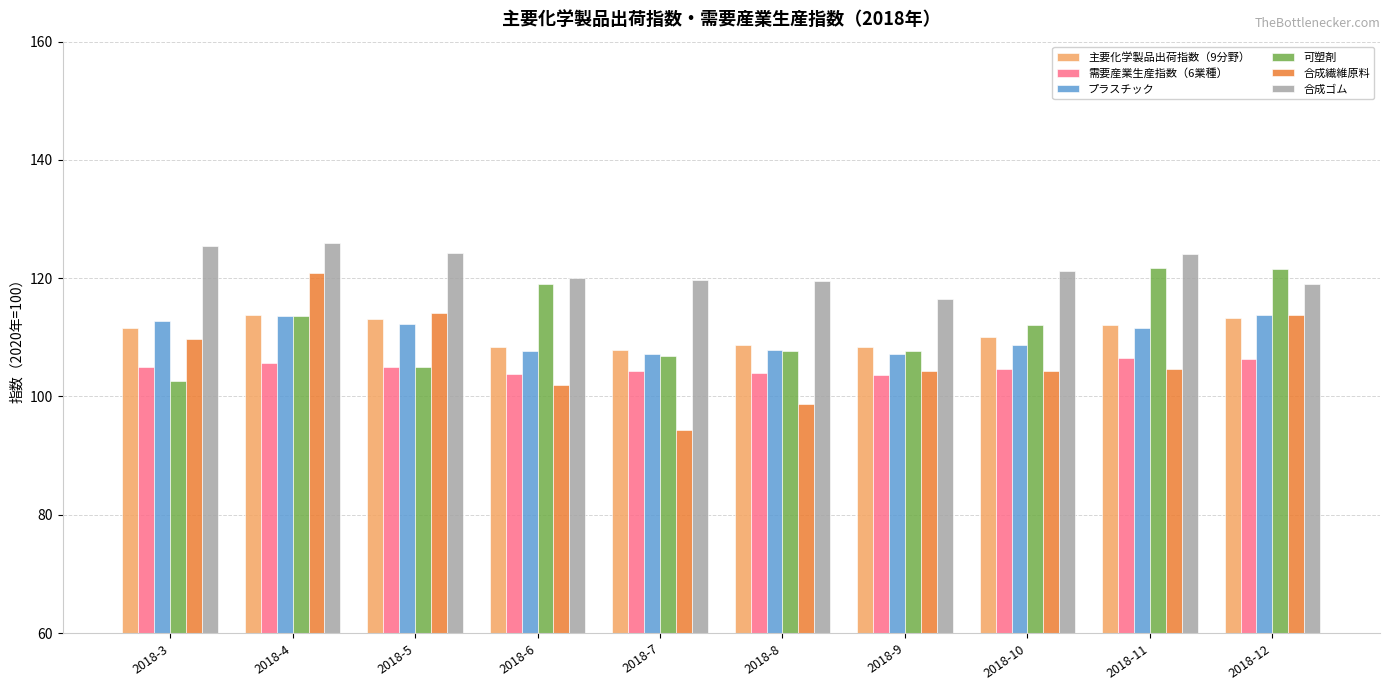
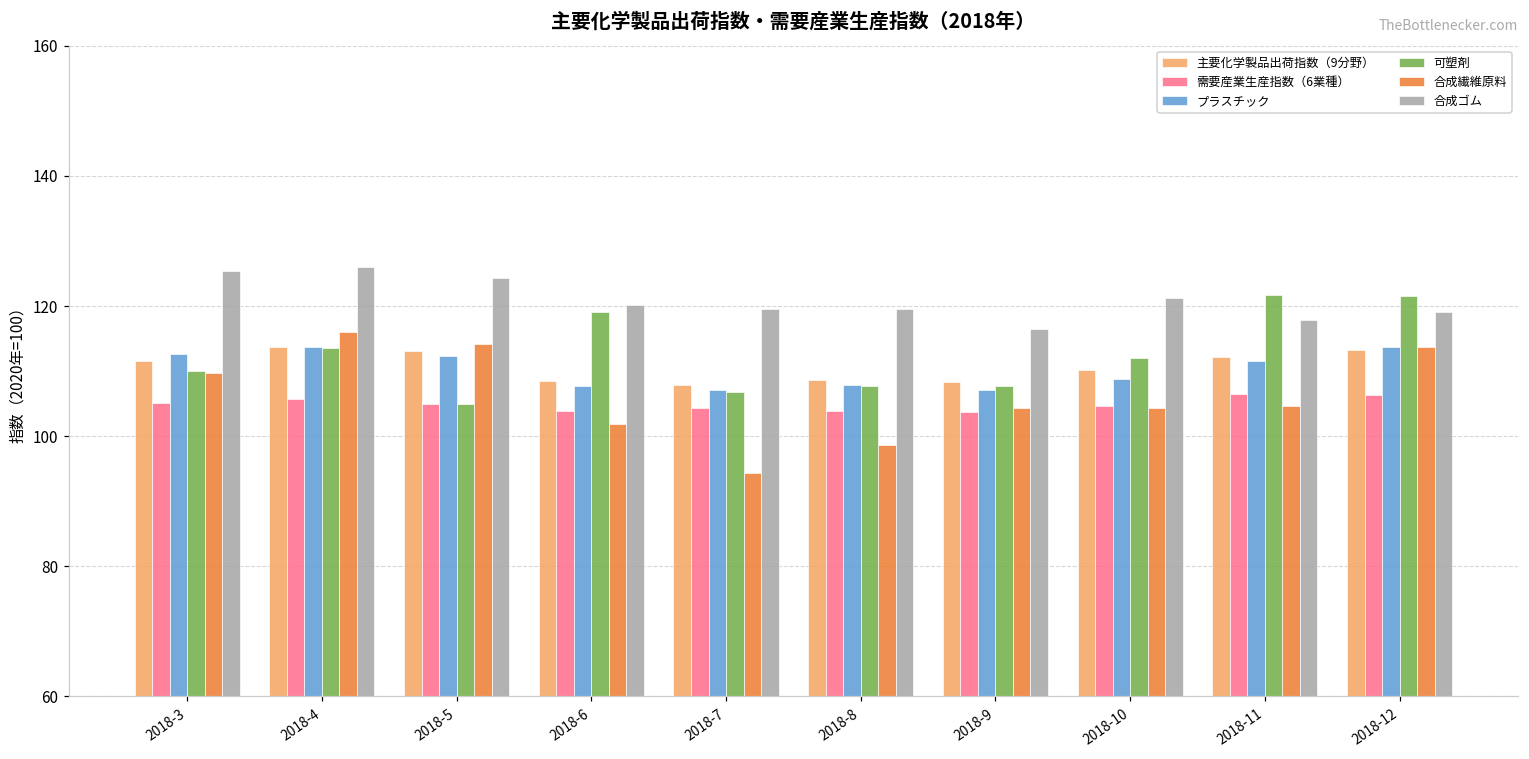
  {
    "主要化学製品出荷指数（9分野）": {
      "2018-3": 112,
      "2018-4": 114,
      "2018-5": 113,
      "2018-6": 108,
      "2018-7": 108,
      "2018-8": 109,
      "2018-9": 108,
      "2018-10": 110,
      "2018-11": 112,
      "2018-12": 113
    },
    "需要産業生産指数（6業種）": {
      "2018-3": 105,
      "2018-4": 106,
      "2018-5": 105,
      "2018-6": 104,
      "2018-7": 104,
      "2018-8": 104,
      "2018-9": 104,
      "2018-10": 105,
      "2018-11": 106,
      "2018-12": 106
    },
    "プラスチック": {
      "2018-3": 113,
      "2018-4": 114,
      "2018-5": 112,
      "2018-6": 108,
      "2018-7": 107,
      "2018-8": 108,
      "2018-9": 107,
      "2018-10": 109,
      "2018-11": 112,
      "2018-12": 114
    },
    "可塑剤": {
-     "2018-3": 103,
+     "2018-3": 110,
      "2018-4": 114,
      "2018-5": 105,
      "2018-6": 119,
      "2018-7": 107,
      "2018-8": 108,
      "2018-9": 108,
      "2018-10": 112,
      "2018-11": 122,
      "2018-12": 122
    },
    "合成繊維原料": {
      "2018-3": 110,
-     "2018-4": 121,
+     "2018-4": 116,
      "2018-5": 114,
      "2018-6": 102,
      "2018-7": 94,
      "2018-8": 99,
      "2018-9": 104,
      "2018-10": 104,
      "2018-11": 105,
      "2018-12": 114
    },
    "合成ゴム": {
      "2018-3": 125,
      "2018-4": 126,
      "2018-5": 124,
      "2018-6": 120,
      "2018-7": 120,
      "2018-8": 120,
      "2018-9": 116,
      "2018-10": 121,
-     "2018-11": 124,
+     "2018-11": 118,
      "2018-12": 119
    }
  }
